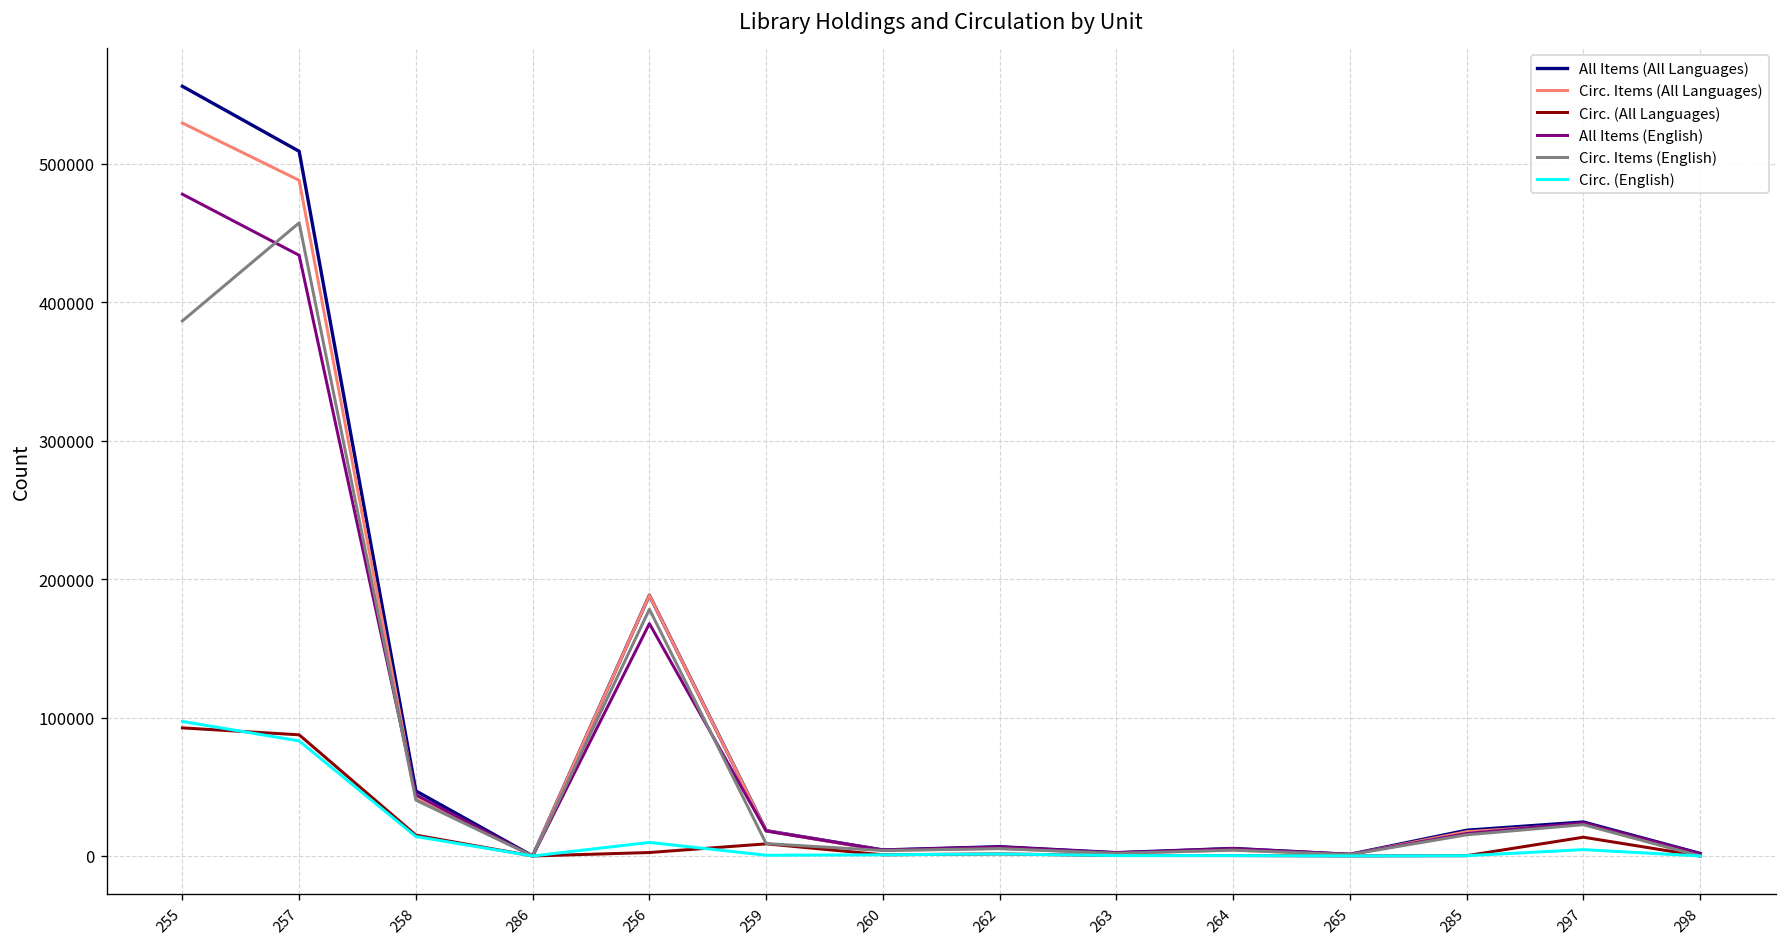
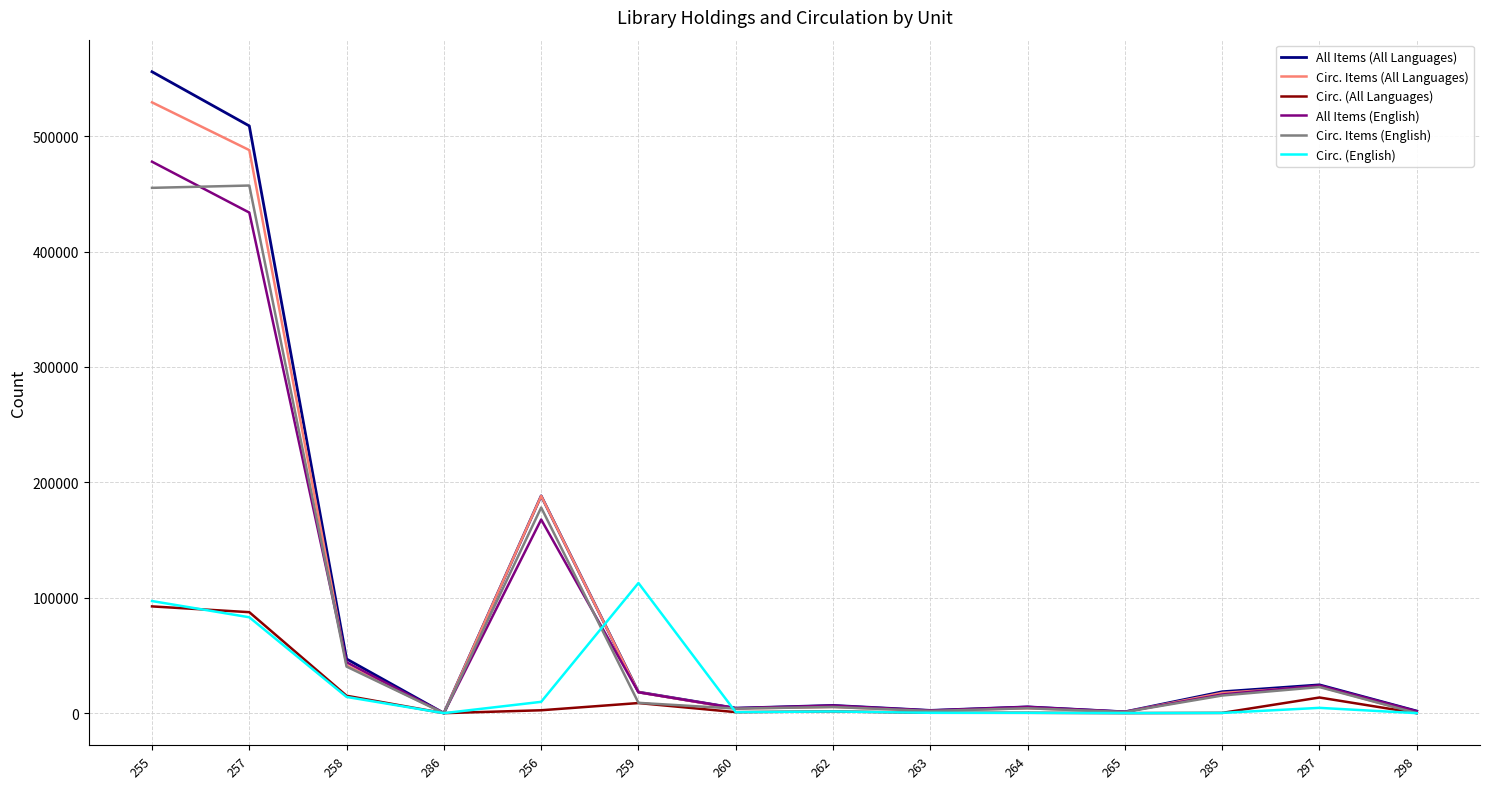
  {
    "All Items (All Languages)": {
      "255": 556000,
      "257": 509000,
      "258": 47000
    },
    "Circ. Items (All Languages)": {
      "255": 529000,
      "257": 488000
    },
    "Circ. (All Languages)": {
      "255": 93000,
      "257": 88000,
      "256": 3000,
      "297": 14000
    },
    "All Items (English)": {
      "255": 478000,
      "257": 434000,
      "258": 44000,
      "256": 168000
    },
    "Circ. Items (English)": {
-     "255": 386000,
+     "255": 455000,
      "257": 457000,
      "256": 178000
    },
    "Circ. (English)": {
      "255": 97000,
      "257": 83000,
      "256": 10000,
-     "259": 1000,
+     "259": 113000,
      "297": 5000
    }
  }
